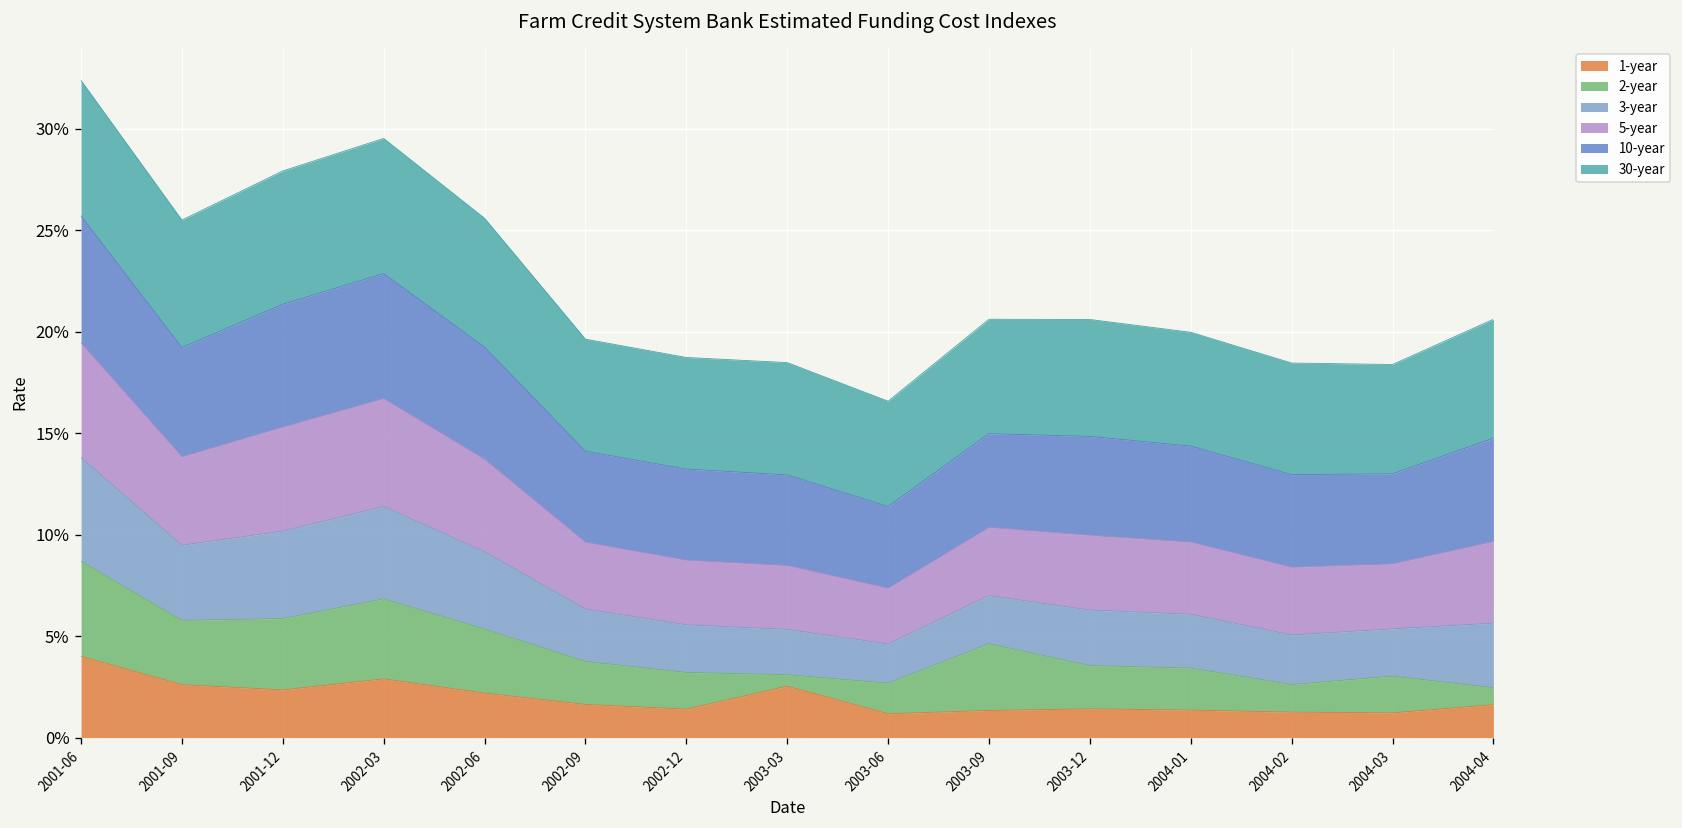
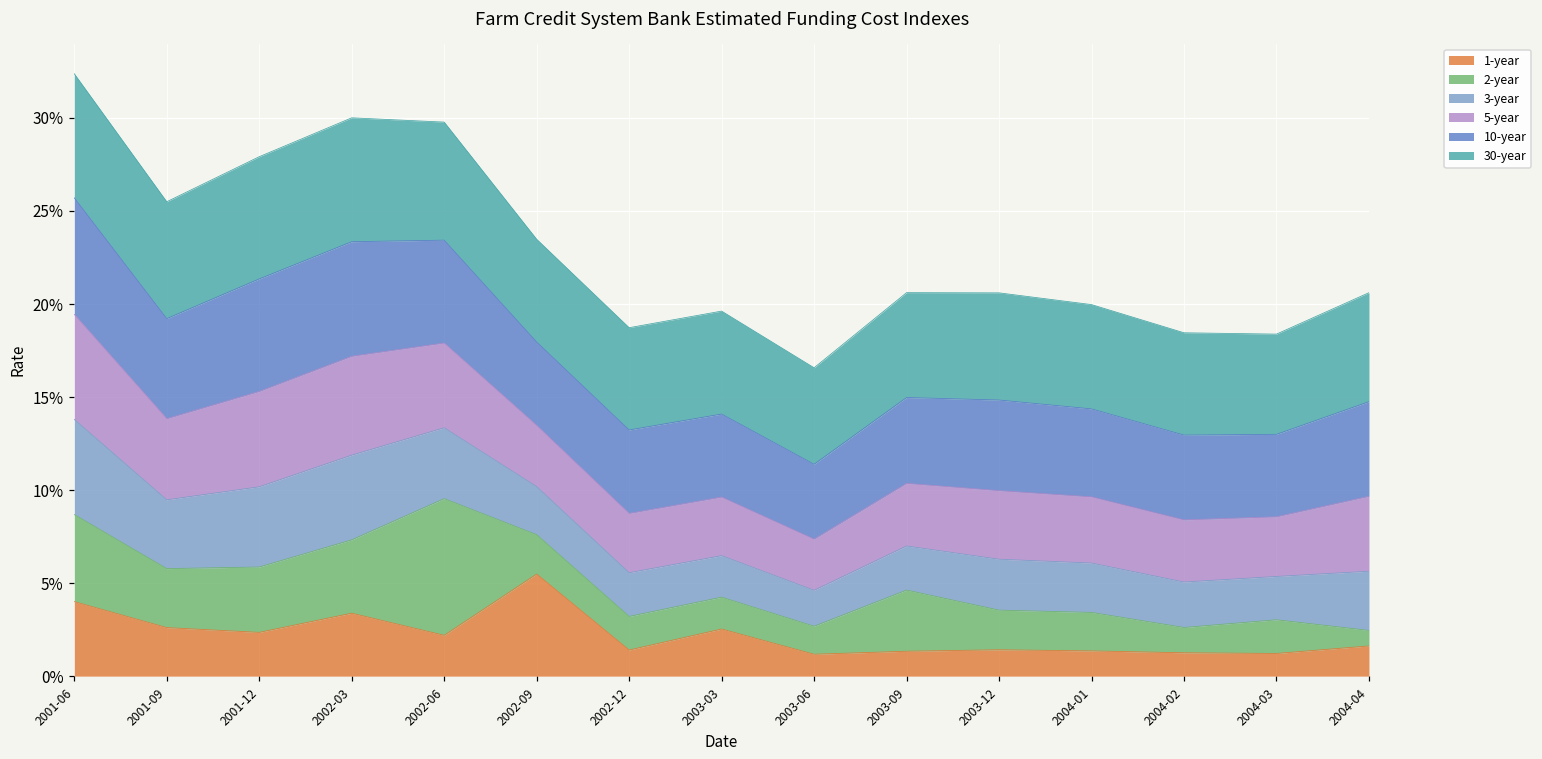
  {
    "1-year": {
      "2001-06": "4.0%",
      "2001-09": "2.6%",
      "2001-12": "2.4%",
-     "2002-03": "2.9%",
+     "2002-03": "3.4%",
      "2002-06": "2.2%",
-     "2002-09": "1.6%",
+     "2002-09": "5.5%",
      "2002-12": "1.4%",
      "2003-03": "2.5%",
      "2003-06": "1.2%",
      "2003-09": "1.3%",
      "2003-12": "1.4%",
      "2004-01": "1.4%",
      "2004-02": "1.3%",
      "2004-03": "1.2%",
      "2004-04": "1.6%"
    },
    "2-year": {
      "2001-06": "4.7%",
      "2001-09": "3.2%",
      "2001-12": "3.5%",
      "2002-03": "3.9%",
-     "2002-06": "3.2%",
+     "2002-06": "7.3%",
      "2002-09": "2.1%",
      "2002-12": "1.8%",
-     "2003-03": "0.6%",
+     "2003-03": "1.7%",
      "2003-06": "1.5%",
      "2003-09": "3.3%",
      "2003-12": "2.1%",
      "2004-01": "2.1%",
      "2004-02": "1.4%",
      "2004-03": "1.8%",
      "2004-04": "0.8%"
    }
  }
